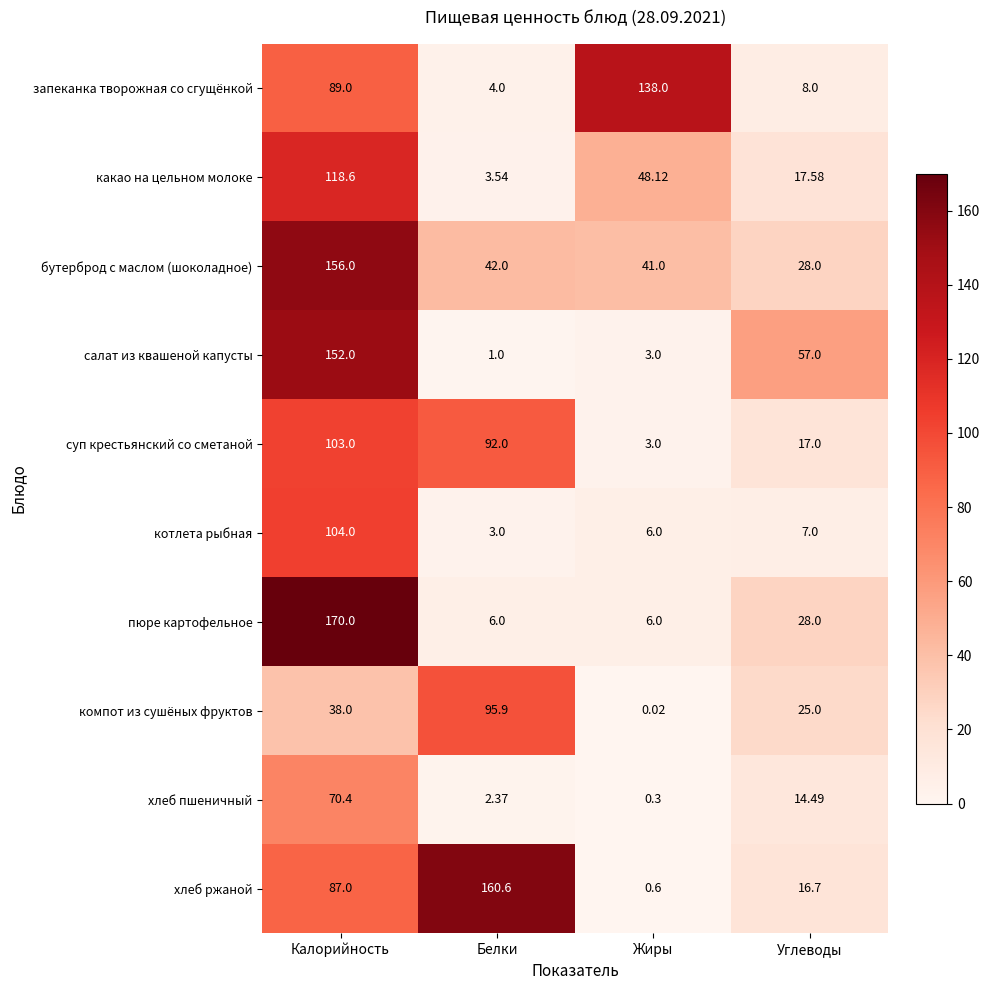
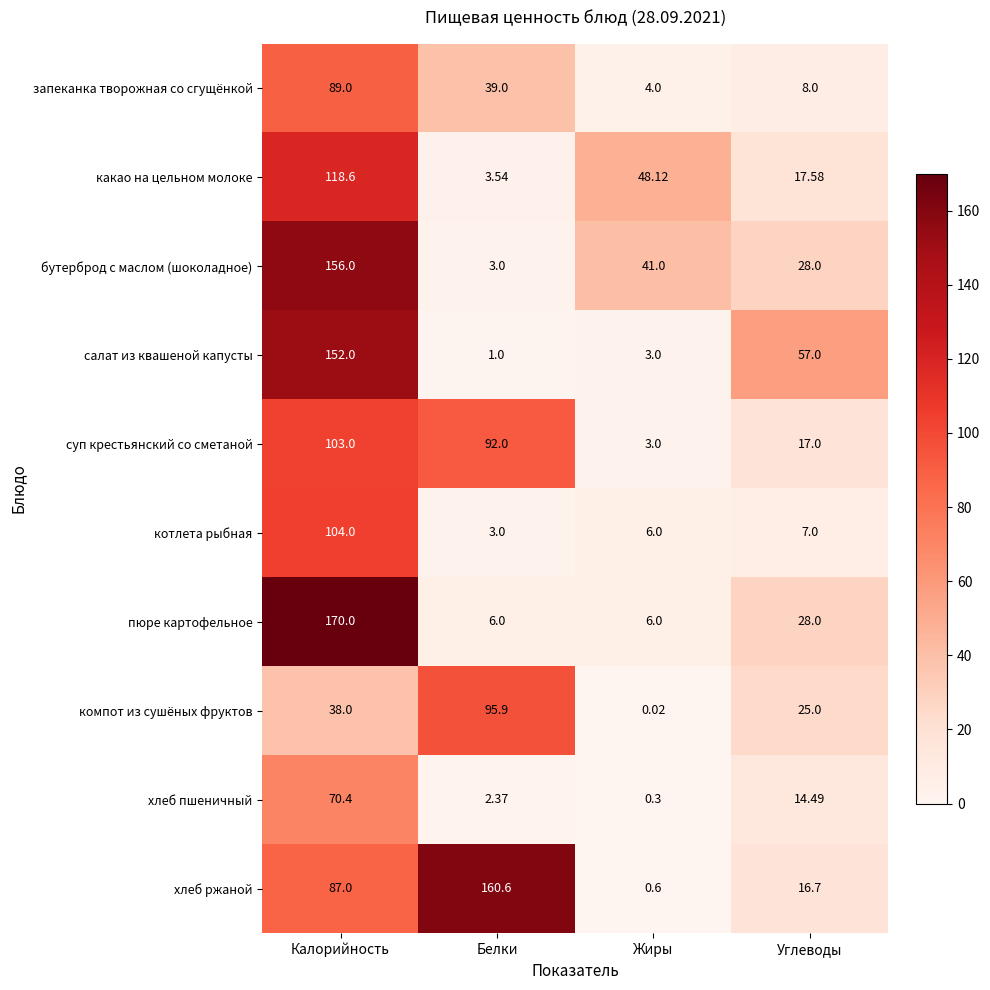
  {
    "запеканка творожная со сгущёнкой": {
      "Калорийность": 89.0,
-     "Белки": 4.0,
-     "Жиры": 138.0,
+     "Белки": 39.0,
+     "Жиры": 4.0,
      "Углеводы": 8.0
    },
    "какао на цельном молоке": {
      "Калорийность": 118.6,
      "Белки": 3.54,
      "Жиры": 48.12,
      "Углеводы": 17.58
    },
    "бутерброд с маслом (шоколадное)": {
      "Калорийность": 156.0,
-     "Белки": 42.0,
+     "Белки": 3.0,
      "Жиры": 41.0,
      "Углеводы": 28.0
    },
    "салат из квашеной капусты": {
      "Калорийность": 152.0,
      "Белки": 1.0,
      "Жиры": 3.0,
      "Углеводы": 57.0
    },
    "суп крестьянский со сметаной": {
      "Калорийность": 103.0,
      "Белки": 92.0,
      "Жиры": 3.0,
      "Углеводы": 17.0
    },
    "котлета рыбная": {
      "Калорийность": 104.0,
      "Белки": 3.0,
      "Жиры": 6.0,
      "Углеводы": 7.0
    },
    "пюре картофельное": {
      "Калорийность": 170.0,
      "Белки": 6.0,
      "Жиры": 6.0,
      "Углеводы": 28.0
    },
    "компот из сушёных фруктов": {
      "Калорийность": 38.0,
      "Белки": 95.9,
      "Жиры": 0.02,
      "Углеводы": 25.0
    },
    "хлеб пшеничный": {
      "Калорийность": 70.4,
      "Белки": 2.37,
      "Жиры": 0.3,
      "Углеводы": 14.49
    },
    "хлеб ржаной": {
      "Калорийность": 87.0,
      "Белки": 160.6,
      "Жиры": 0.6,
      "Углеводы": 16.7
    }
  }
